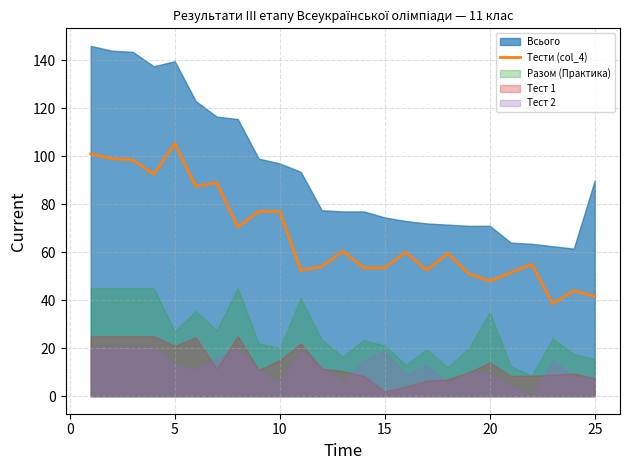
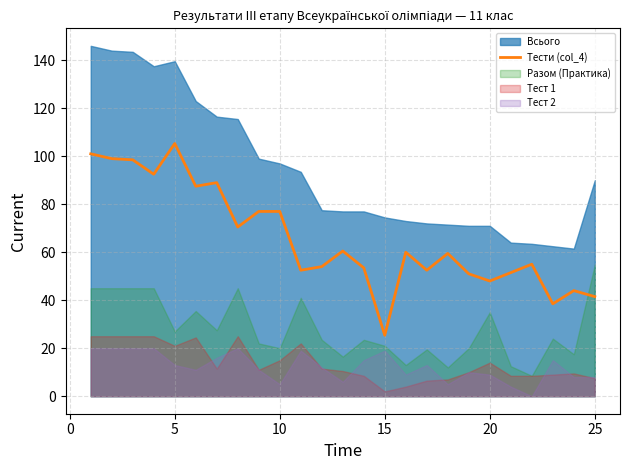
  {
    "Тести (col_4)": {
      "5": 105,
      "10": 77,
-     "15": 54,
+     "15": 25,
      "20": 48,
      "25": 42
    },
    "Всього": {
      "5": 140,
      "10": 97,
      "15": 75,
      "20": 71,
      "25": 90
    },
    "Разом (Практика)": {
      "5": 27,
      "10": 20,
      "15": 21,
      "20": 35,
-     "25": 16
+     "25": 55
    },
    "Тест 1": {
      "5": 21,
      "10": 15,
      "15": 2,
      "20": 14
    },
    "Тест 2": {
      "5": 13,
      "10": 5,
      "15": 19,
      "20": 9
    }
  }
